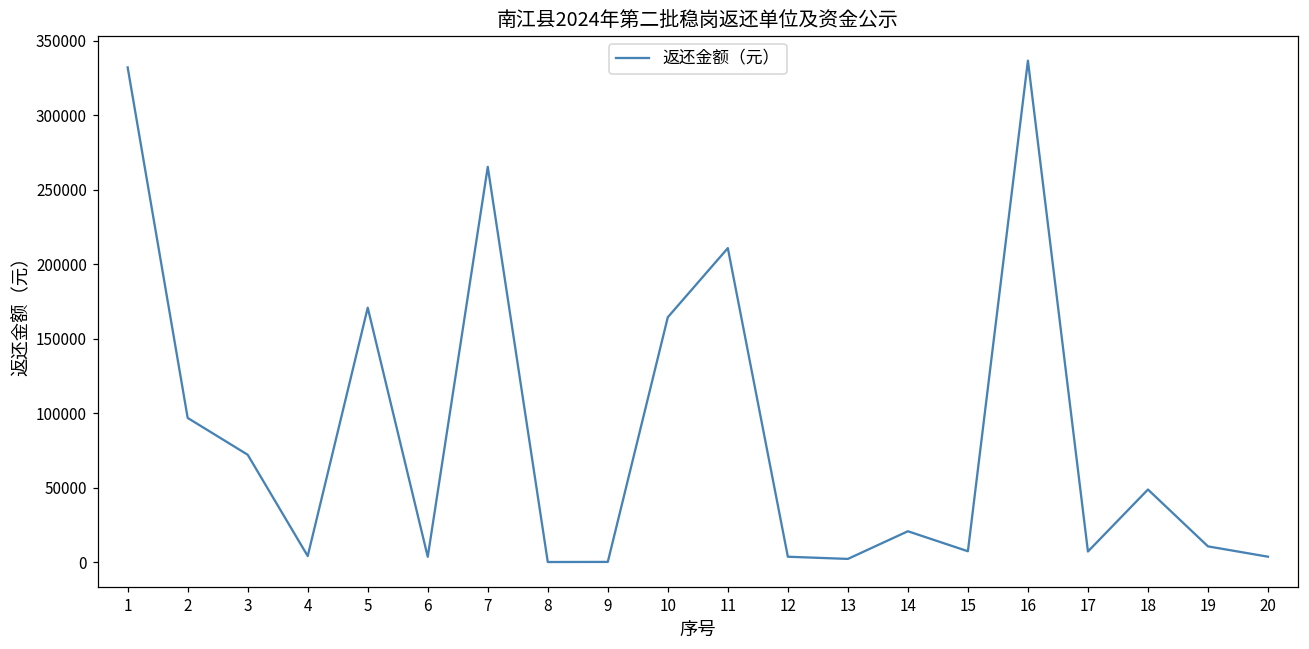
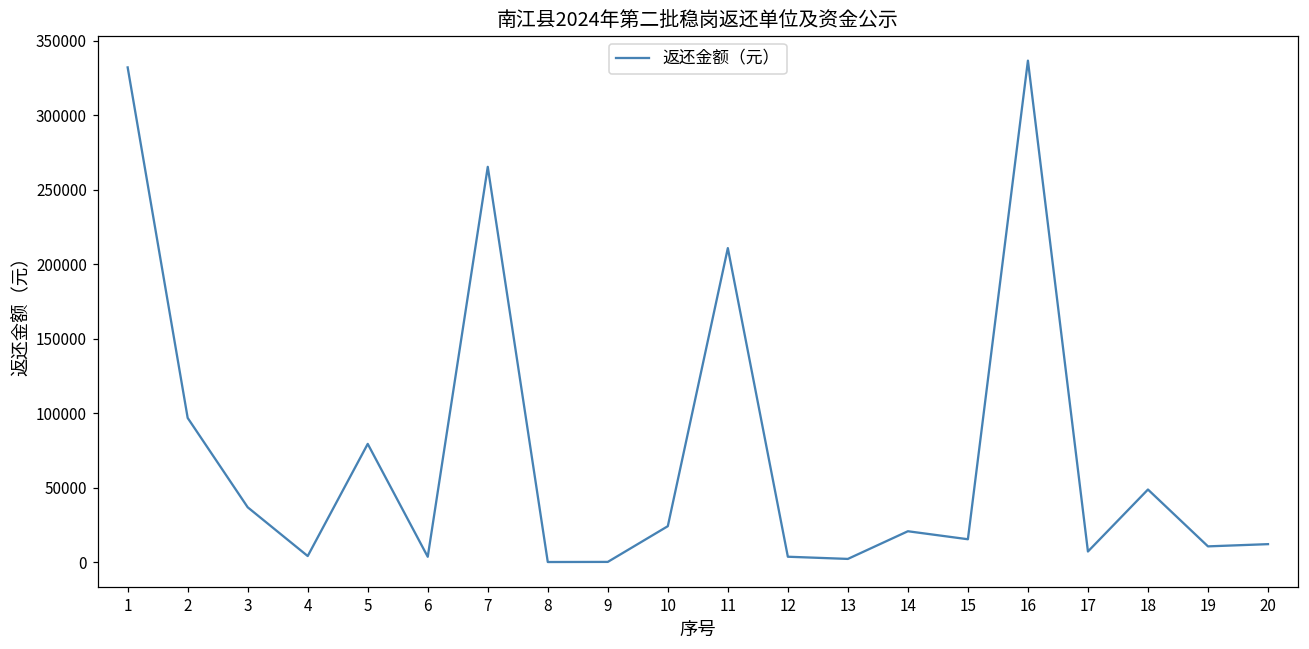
  {
    "1": 332000,
    "2": 97000,
-   "3": 72000,
+   "3": 37000,
    "4": 4000,
-   "5": 171000,
+   "5": 80000,
    "6": 4000,
    "7": 265000,
    "8": 0,
    "9": 0,
-   "10": 165000,
+   "10": 24000,
    "11": 211000,
    "12": 4000,
    "13": 2000,
    "14": 21000,
-   "15": 7000,
+   "15": 16000,
    "16": 337000,
    "17": 7000,
    "18": 49000,
    "19": 11000,
-   "20": 4000
+   "20": 12000
  }
